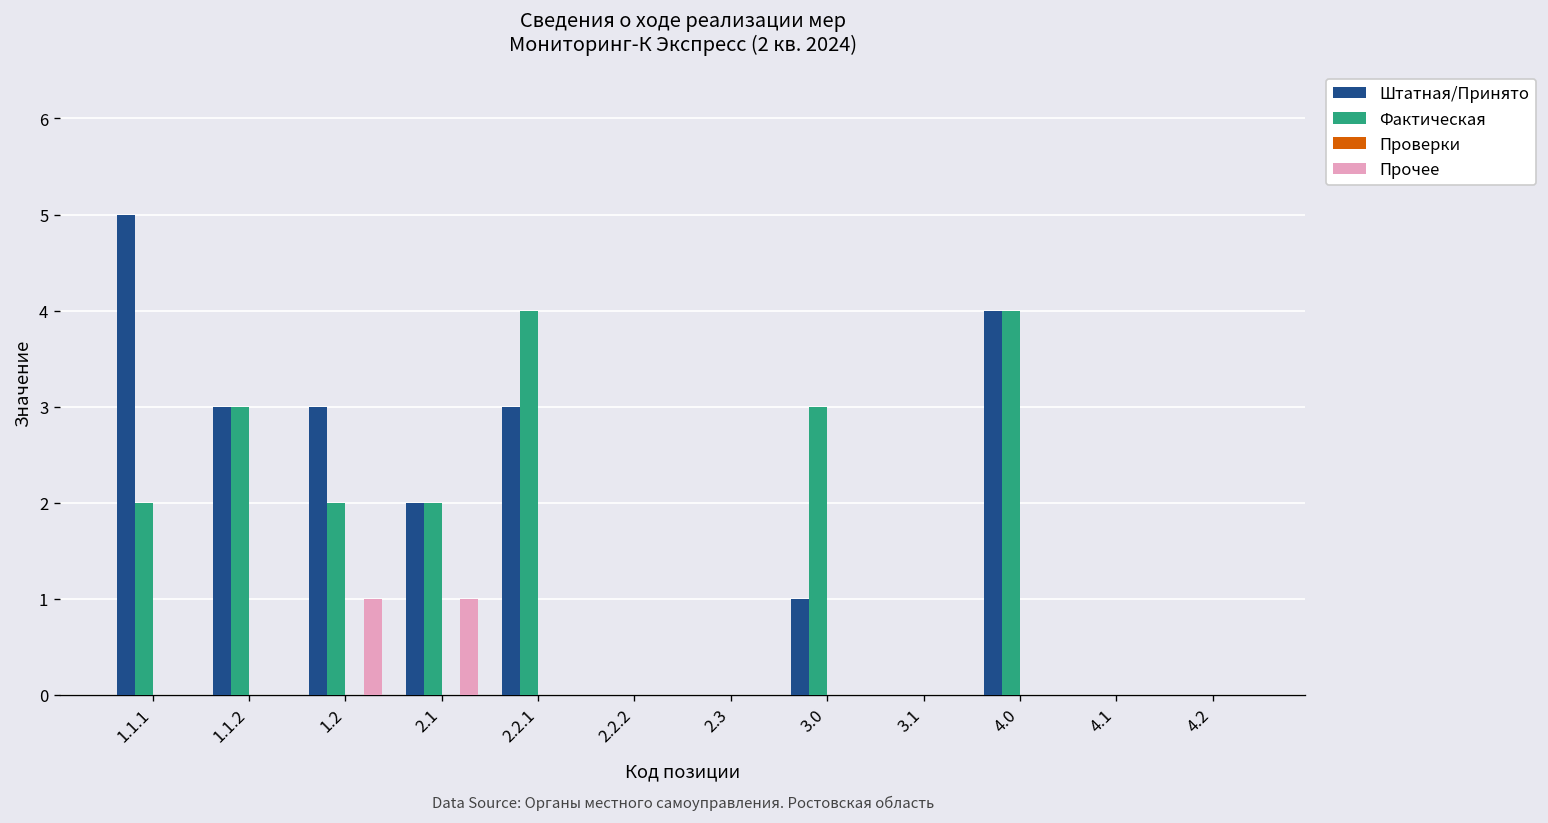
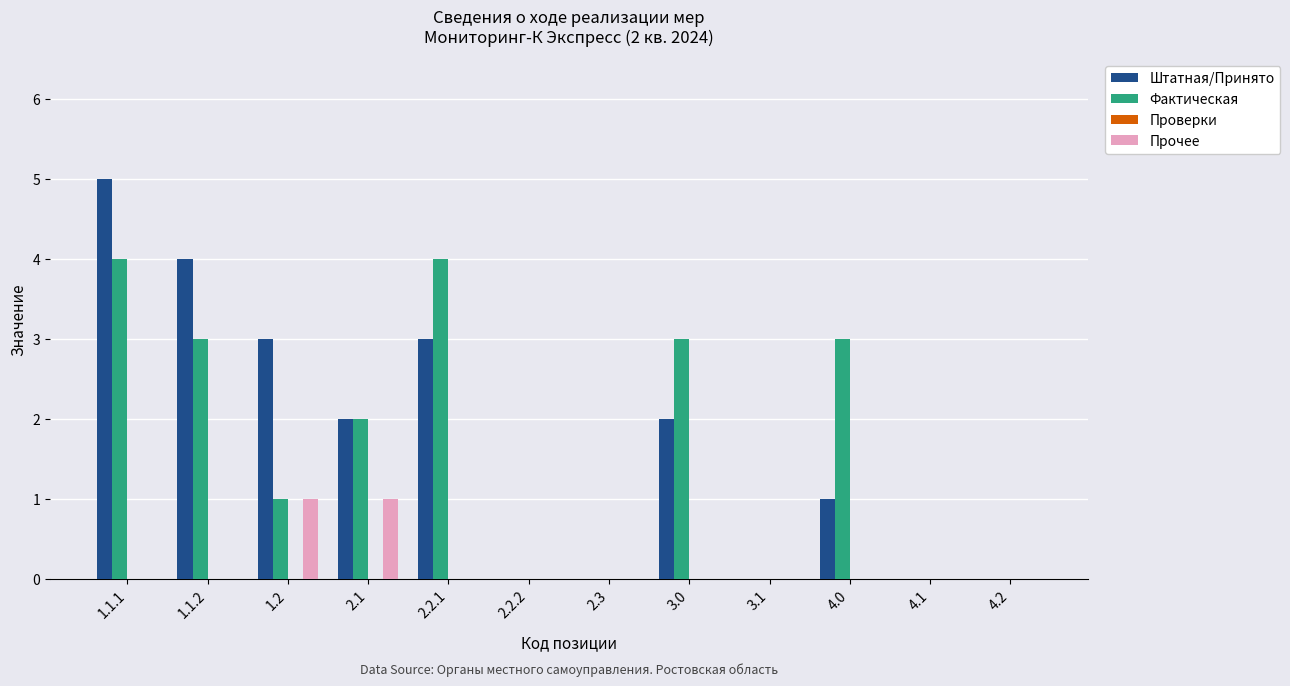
  {
    "Штатная/Принято": {
      "1.1.1": 5,
-     "1.1.2": 3,
+     "1.1.2": 4,
      "1.2": 3,
      "2.1": 2,
      "2.2.1": 3,
      "2.2.2": 0,
      "2.3": 0,
-     "3.0": 1,
+     "3.0": 2,
      "3.1": 0,
-     "4.0": 4,
+     "4.0": 1,
      "4.1": 0,
      "4.2": 0
    },
    "Фактическая": {
-     "1.1.1": 2,
+     "1.1.1": 4,
      "1.1.2": 3,
-     "1.2": 2,
+     "1.2": 1,
      "2.1": 2,
      "2.2.1": 4,
      "2.2.2": 0,
      "2.3": 0,
      "3.0": 3,
      "3.1": 0,
-     "4.0": 4,
+     "4.0": 3,
      "4.1": 0,
      "4.2": 0
    },
    "Проверки": {
      "1.1.1": 0,
      "1.1.2": 0,
      "1.2": 0,
      "2.1": 0,
      "2.2.1": 0,
      "2.2.2": 0,
      "2.3": 0,
      "3.0": 0,
      "3.1": 0,
      "4.0": 0,
      "4.1": 0,
      "4.2": 0
    },
    "Прочее": {
      "1.1.1": 0,
      "1.1.2": 0,
      "1.2": 1,
      "2.1": 1,
      "2.2.1": 0,
      "2.2.2": 0,
      "2.3": 0,
      "3.0": 0,
      "3.1": 0,
      "4.0": 0,
      "4.1": 0,
      "4.2": 0
    }
  }
